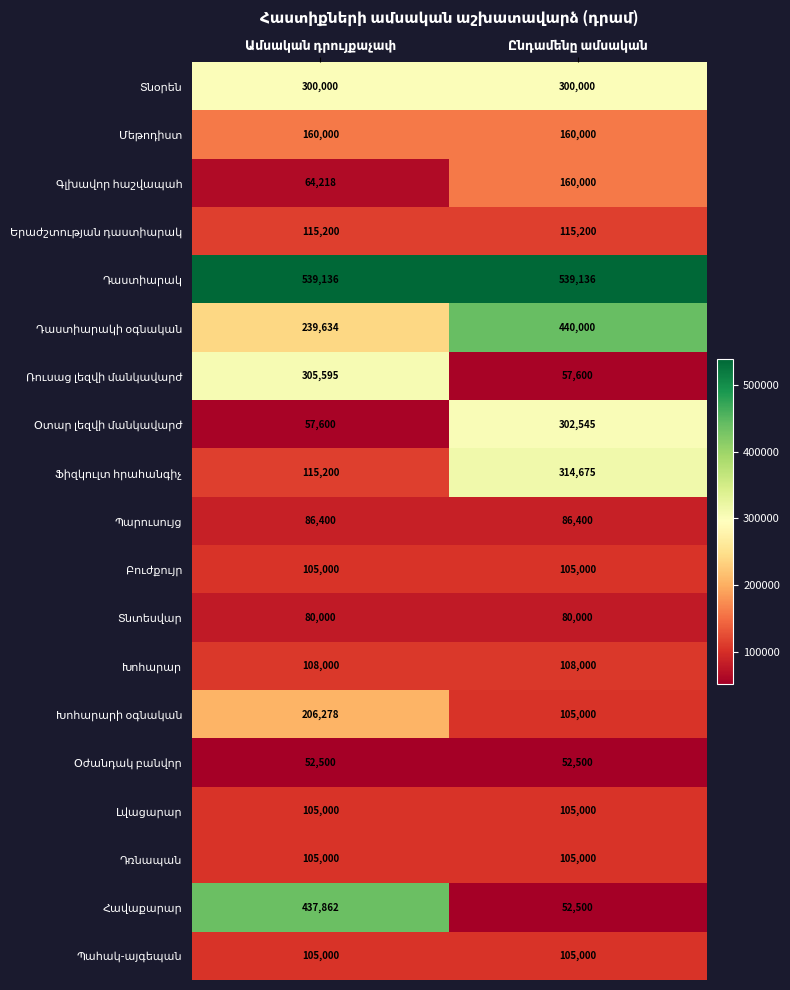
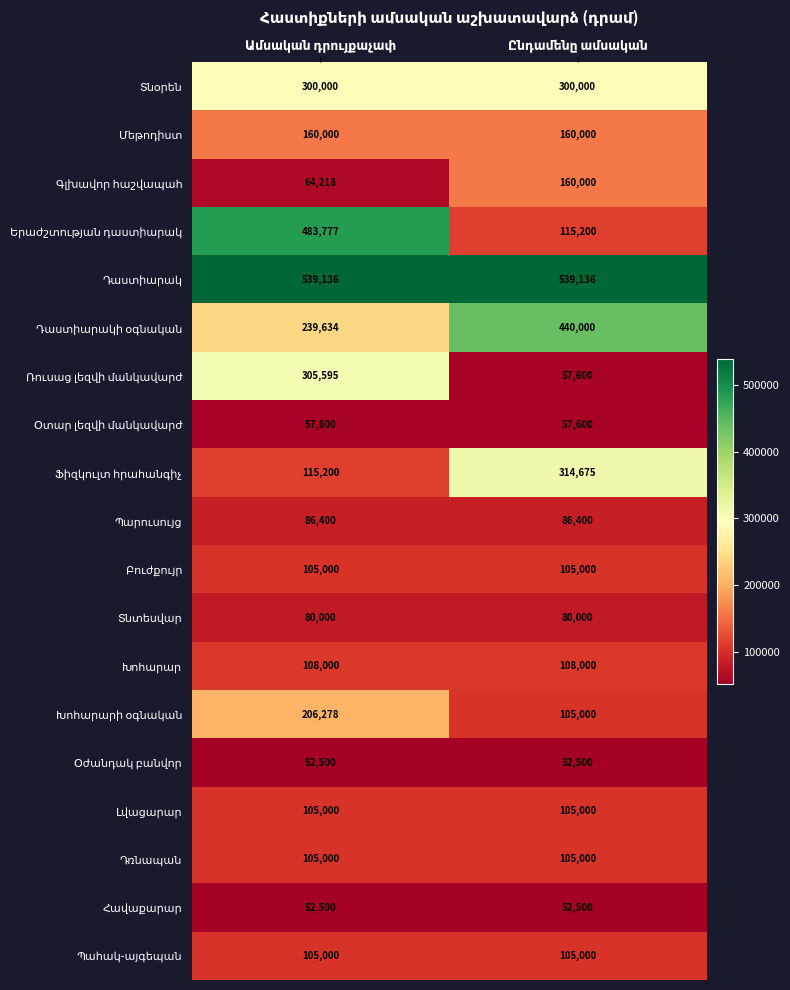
  {
    "Տնօրեն": {
      "Ամսական դրույքաչափ": "300,000",
      "Ընդամենը ամսական": "300,000"
    },
    "Մեթոդիստ": {
      "Ամսական դրույքաչափ": "160,000",
      "Ընդամենը ամսական": "160,000"
    },
    "Գլխավոր հաշվապահ": {
      "Ամսական դրույքաչափ": "64,218",
      "Ընդամենը ամսական": "160,000"
    },
    "Երաժշտության դաստիարակ": {
-     "Ամսական դրույքաչափ": "115,200",
+     "Ամսական դրույքաչափ": "483,777",
      "Ընդամենը ամսական": "115,200"
    },
    "Դաստիարակ": {
      "Ամսական դրույքաչափ": "539,136",
      "Ընդամենը ամսական": "539,136"
    },
    "Դաստիարակի օգնական": {
      "Ամսական դրույքաչափ": "239,634",
      "Ընդամենը ամսական": "440,000"
    },
    "Ռուսաց լեզվի մանկավարժ": {
      "Ամսական դրույքաչափ": "305,595",
      "Ընդամենը ամսական": "57,600"
    },
    "Օտար լեզվի մանկավարժ": {
      "Ամսական դրույքաչափ": "57,600",
-     "Ընդամենը ամսական": "302,545"
+     "Ընդամենը ամսական": "57,600"
    },
    "Ֆիզկուլտ հրահանգիչ": {
      "Ամսական դրույքաչափ": "115,200",
      "Ընդամենը ամսական": "314,675"
    },
    "Պարուսույց": {
      "Ամսական դրույքաչափ": "86,400",
      "Ընդամենը ամսական": "86,400"
    },
    "Բուժքույր": {
      "Ամսական դրույքաչափ": "105,000",
      "Ընդամենը ամսական": "105,000"
    },
    "Տնտեսվար": {
      "Ամսական դրույքաչափ": "80,000",
      "Ընդամենը ամսական": "80,000"
    },
    "Խոհարար": {
      "Ամսական դրույքաչափ": "108,000",
      "Ընդամենը ամսական": "108,000"
    },
    "Խոհարարի օգնական": {
      "Ամսական դրույքաչափ": "206,278",
      "Ընդամենը ամսական": "105,000"
    },
    "Օժանդակ բանվոր": {
      "Ամսական դրույքաչափ": "52,500",
      "Ընդամենը ամսական": "52,500"
    },
    "Լվացարար": {
      "Ամսական դրույքաչափ": "105,000",
      "Ընդամենը ամսական": "105,000"
    },
    "Դռնապան": {
      "Ամսական դրույքաչափ": "105,000",
      "Ընդամենը ամսական": "105,000"
    },
    "Հավաքարար": {
-     "Ամսական դրույքաչափ": "437,862",
+     "Ամսական դրույքաչափ": "52,500",
      "Ընդամենը ամսական": "52,500"
    },
    "Պահակ-այգեպան": {
      "Ամսական դրույքաչափ": "105,000",
      "Ընդամենը ամսական": "105,000"
    }
  }
